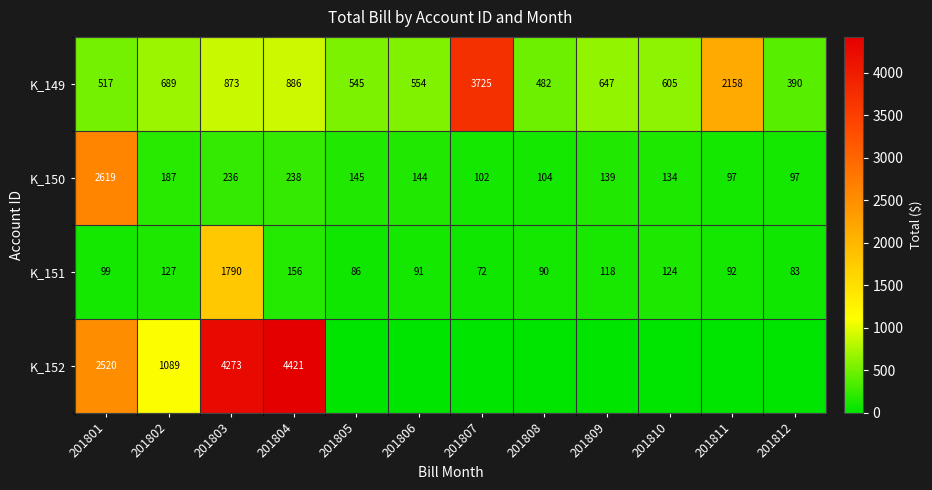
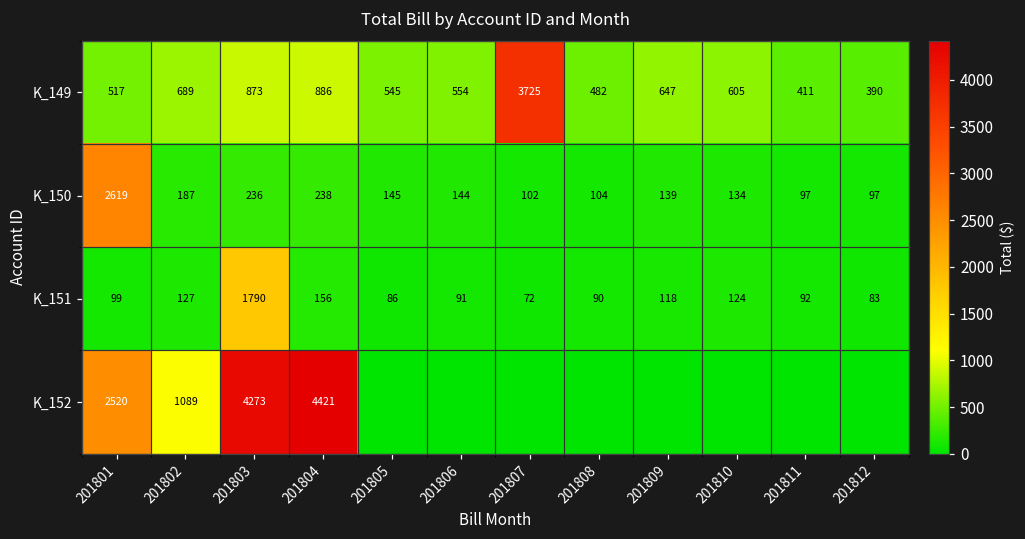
  {
    "K_149": {
      "201801": 517,
      "201802": 689,
      "201803": 873,
      "201804": 886,
      "201805": 545,
      "201806": 554,
      "201807": 3725,
      "201808": 482,
      "201809": 647,
      "201810": 605,
-     "201811": 2158,
+     "201811": 411,
      "201812": 390
    },
    "K_150": {
      "201801": 2619,
      "201802": 187,
      "201803": 236,
      "201804": 238,
      "201805": 145,
      "201806": 144,
      "201807": 102,
      "201808": 104,
      "201809": 139,
      "201810": 134,
      "201811": 97,
      "201812": 97
    },
    "K_151": {
      "201801": 99,
      "201802": 127,
      "201803": 1790,
      "201804": 156,
      "201805": 86,
      "201806": 91,
      "201807": 72,
      "201808": 90,
      "201809": 118,
      "201810": 124,
      "201811": 92,
      "201812": 83
    },
    "K_152": {
      "201801": 2520,
      "201802": 1089,
      "201803": 4273,
      "201804": 4421
    }
  }
